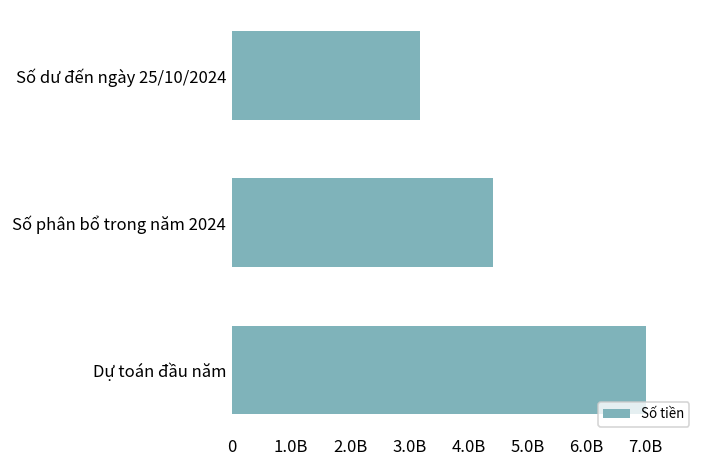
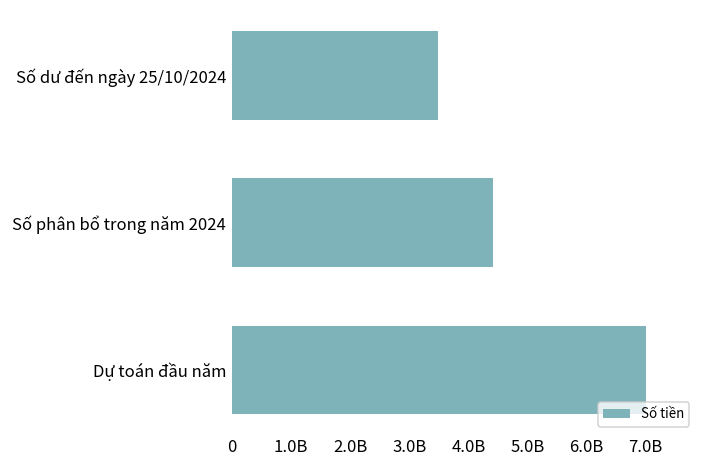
  {
-   "Số dư đến ngày 25/10/2024": 3200000000,
+   "Số dư đến ngày 25/10/2024": 3500000000,
    "Số phân bổ trong năm 2024": 4400000000,
    "Dự toán đầu năm": 7000000000
  }
